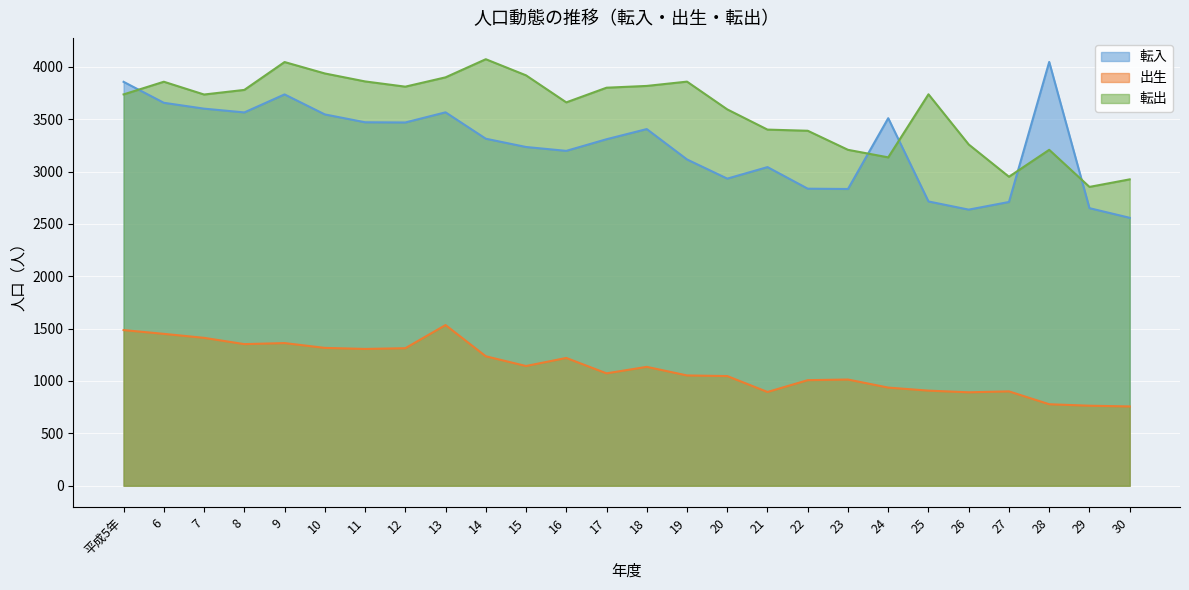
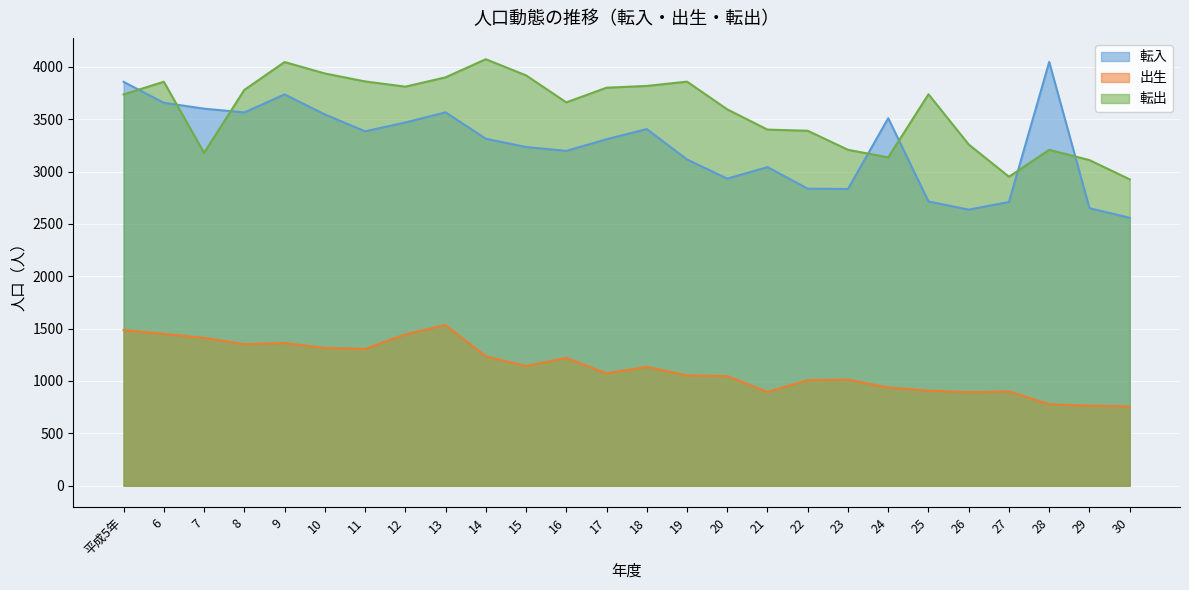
  {
    "転入": {
      "平成5年": 3860,
      "6": 3660,
      "7": 3600,
      "8": 3560,
      "9": 3740,
      "10": 3550,
-     "11": 3470,
+     "11": 3380,
      "12": 3470,
      "13": 3570,
      "14": 3310,
      "15": 3230,
      "16": 3200,
      "17": 3310,
      "18": 3410,
      "19": 3120,
      "20": 2930,
      "21": 3040,
      "22": 2840,
      "23": 2830,
      "24": 3510,
      "25": 2710,
      "26": 2640,
      "27": 2710,
      "28": 4050,
      "29": 2650,
      "30": 2560
    },
    "出生": {
      "平成5年": 1490,
      "6": 1450,
      "7": 1410,
      "8": 1350,
      "9": 1360,
      "10": 1320,
      "11": 1310,
-     "12": 1310,
+     "12": 1450,
      "13": 1530,
      "14": 1240,
      "15": 1140,
      "16": 1220,
      "17": 1070,
      "18": 1140,
      "19": 1050,
      "20": 1050,
      "21": 900,
      "22": 1010,
      "23": 1010,
      "24": 940,
      "25": 910,
      "26": 890,
      "27": 900,
      "28": 780,
      "29": 760,
      "30": 760
    },
    "転出": {
      "平成5年": 3740,
      "6": 3860,
-     "7": 3740,
+     "7": 3180,
      "8": 3780,
      "9": 4050,
      "10": 3940,
      "11": 3860,
      "12": 3810,
      "13": 3900,
      "14": 4070,
      "15": 3920,
      "16": 3660,
      "17": 3800,
      "18": 3820,
      "19": 3860,
      "20": 3590,
      "21": 3400,
      "22": 3390,
      "23": 3210,
      "24": 3140,
      "25": 3740,
      "26": 3260,
      "27": 2950,
      "28": 3210,
-     "29": 2850,
+     "29": 3110,
      "30": 2930
    }
  }
